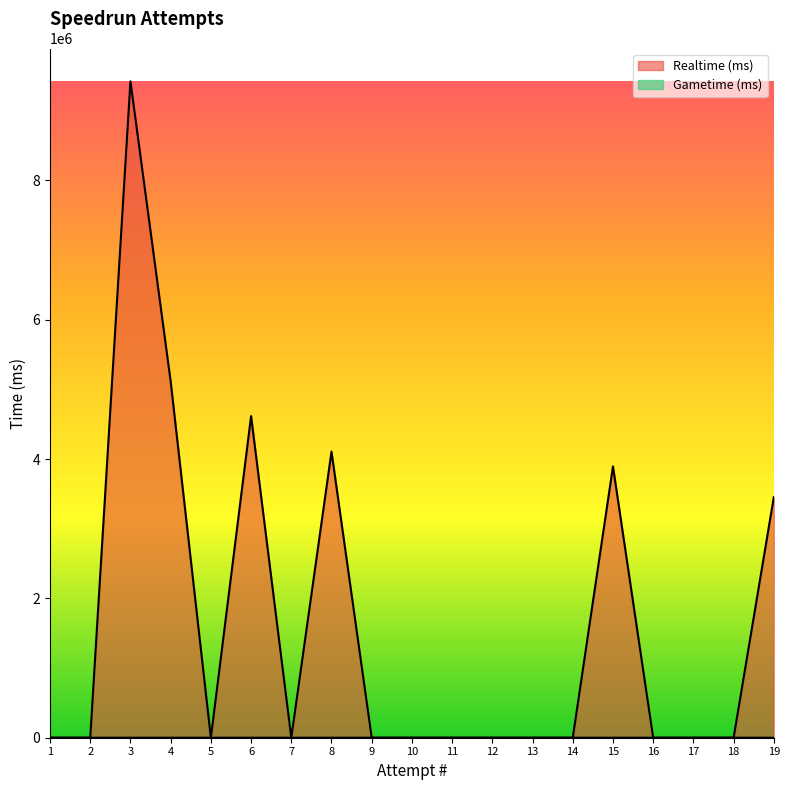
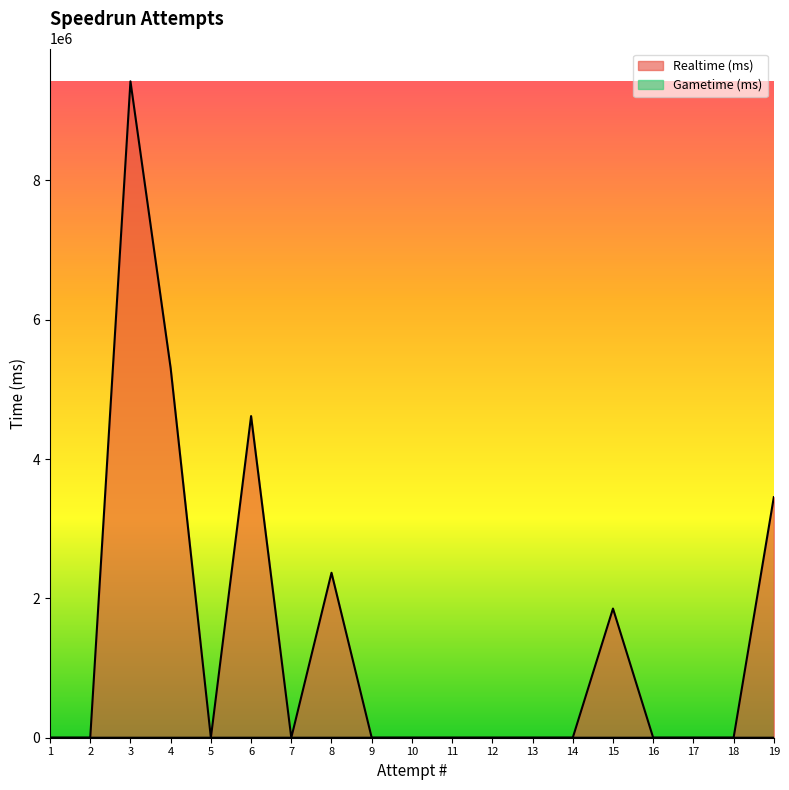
  {
    "Realtime (ms)": {
      "3": 9400000,
-     "4": 5100000,
+     "4": 5300000,
      "6": 4600000,
-     "8": 4100000,
-     "15": 3900000,
+     "8": 2400000,
+     "15": 1900000,
      "19": 3500000
    },
    "Gametime (ms)": {
      "3": 0,
      "4": 0,
      "6": 0,
      "8": 0,
      "15": 0,
      "19": 0
    }
  }
